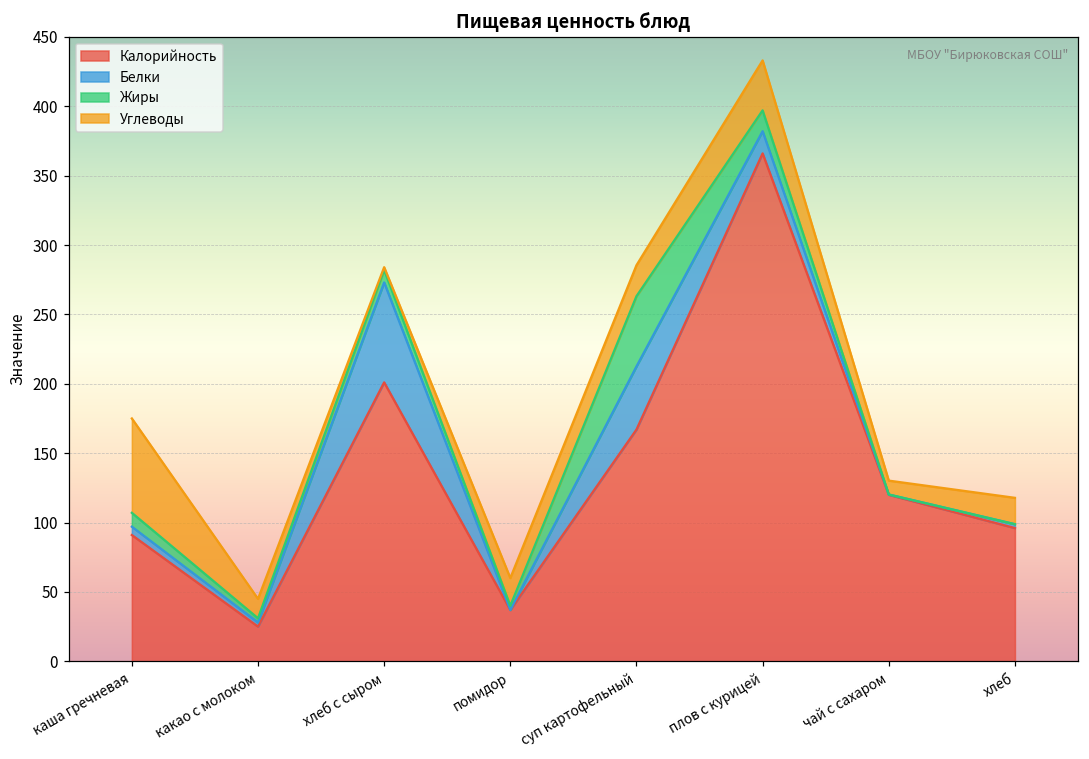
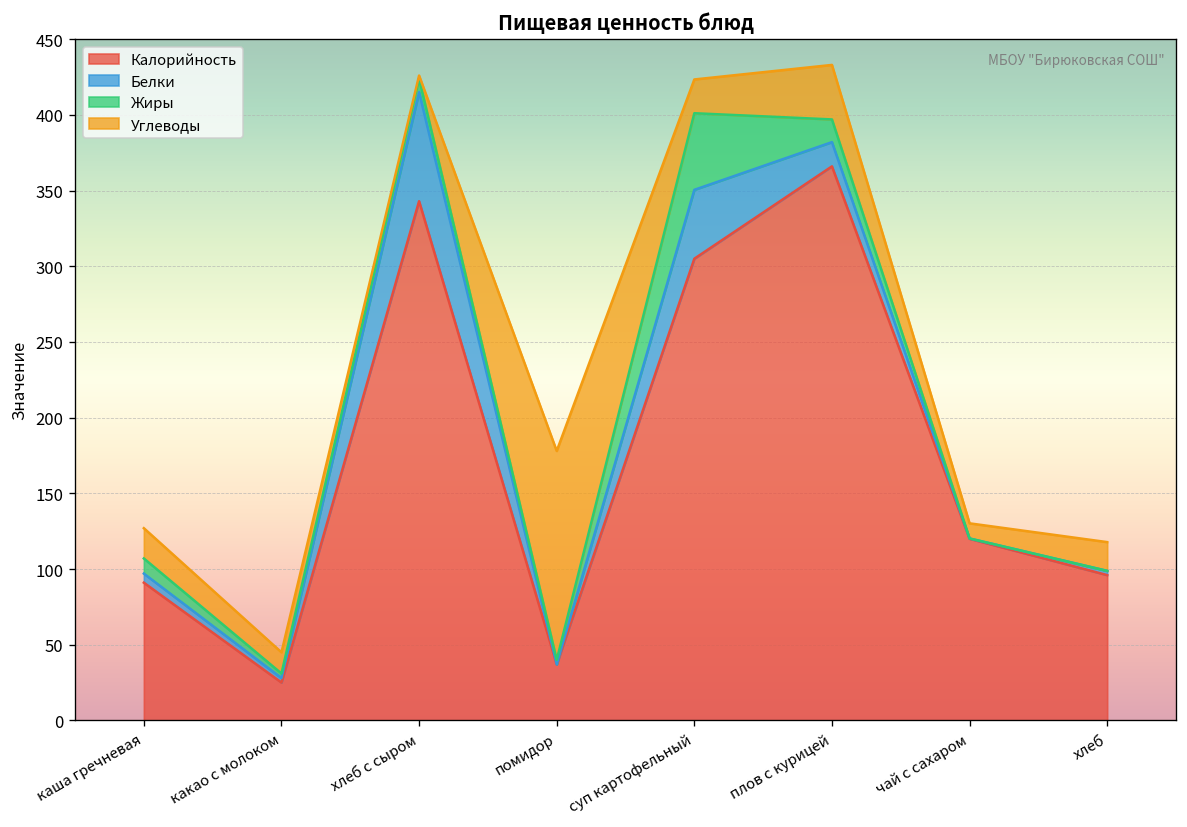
  {
    "Калорийность": {
      "каша гречневая": 91,
      "какао с молоком": 25,
-     "хлеб с сыром": 201,
-     "суп картофельный": 167,
+     "хлеб с сыром": 343,
+     "суп картофельный": 305,
      "плов с курицей": 366,
      "хлеб": 96
    },
    "Белки": {
      "каша гречневая": 6,
      "какао с молоком": 3,
      "хлеб с сыром": 72,
      "суп картофельный": 46,
      "плов с курицей": 16
    },
    "Жиры": {
      "каша гречневая": 10,
      "какао с молоком": 3,
      "помидор": 3,
      "суп картофельный": 51,
      "плов с курицей": 15
    },
    "Углеводы": {
-     "каша гречневая": 68,
+     "каша гречневая": 20,
      "какао с молоком": 14,
-     "помидор": 20,
+     "помидор": 138,
      "суп картофельный": 22,
      "плов с курицей": 36,
      "чай с сахаром": 10,
      "хлеб": 19
    }
  }
